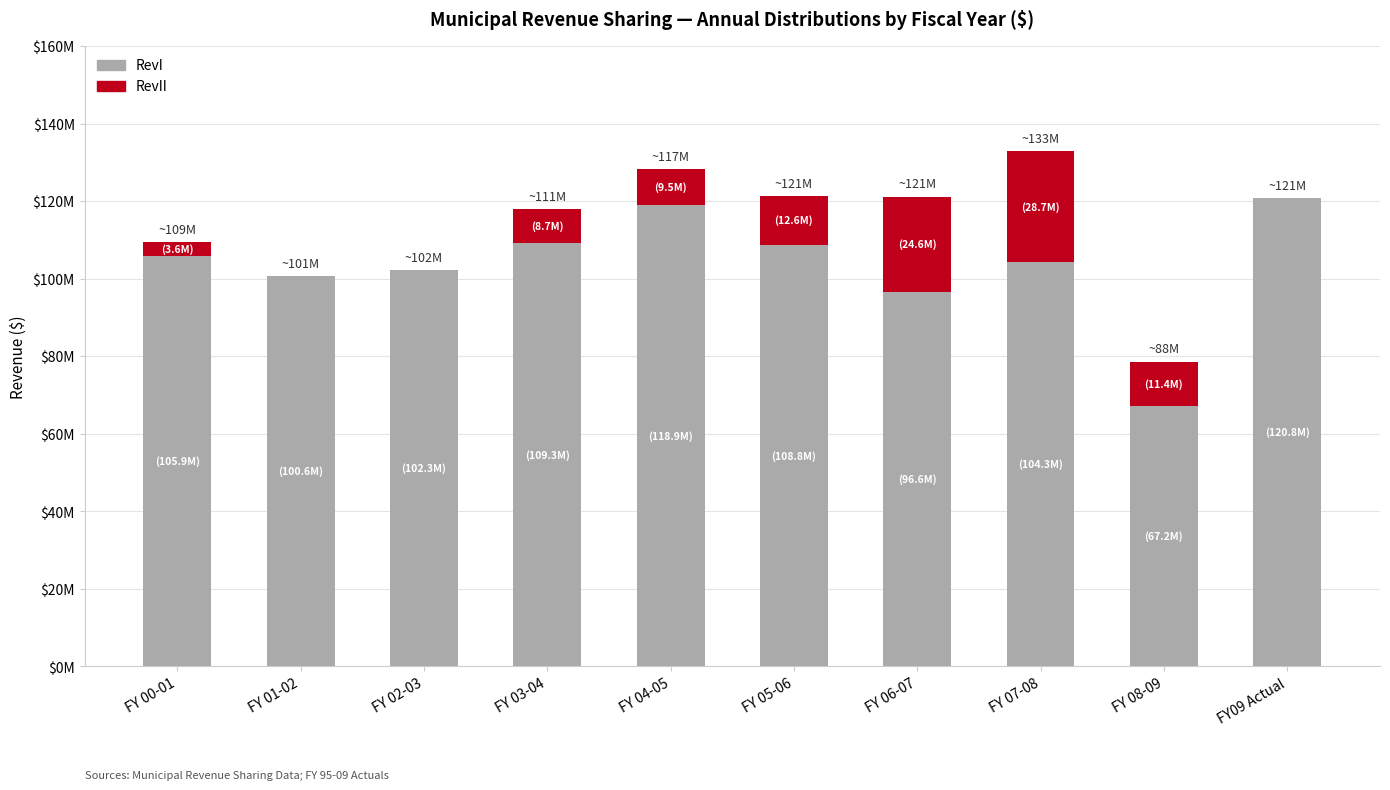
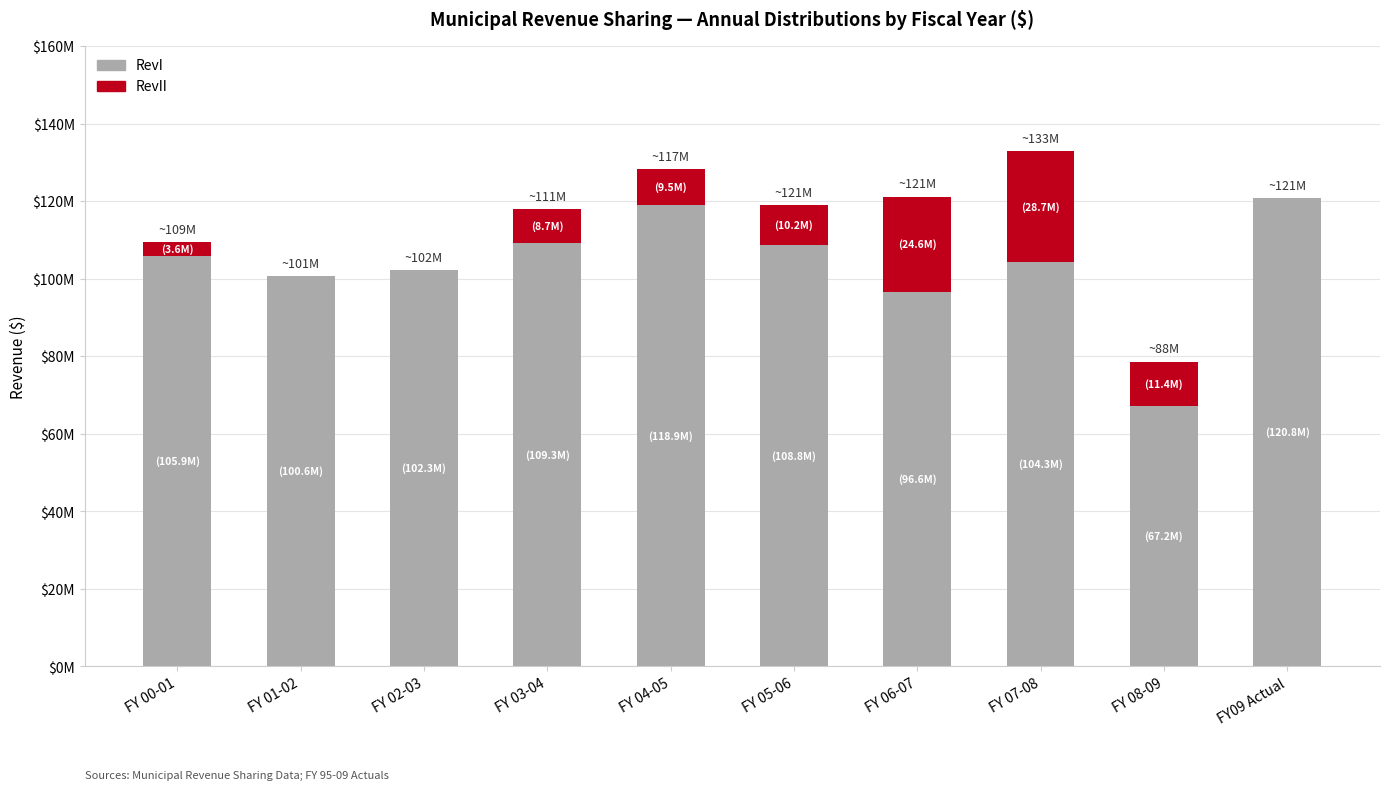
  {
    "RevI": {
      "FY 00-01": "(105.9M)",
      "FY 01-02": "101M",
      "FY 02-03": "102M",
      "FY 03-04": "(109.3M)",
      "FY 04-05": "(118.9M)",
      "FY 05-06": "(108.8M)",
      "FY 06-07": "(96.6M)",
      "FY 07-08": "(104.3M)",
      "FY 08-09": "(67.2M)",
      "FY09 Actual": "121M"
    },
    "RevII": {
      "FY 00-01": "(3.6M)",
      "FY 03-04": "(8.7M)",
      "FY 04-05": "(9.5M)",
-     "FY 05-06": "(12.6M)",
+     "FY 05-06": "(10.2M)",
      "FY 06-07": "(24.6M)",
      "FY 07-08": "(28.7M)",
      "FY 08-09": "(11.4M)"
    }
  }
